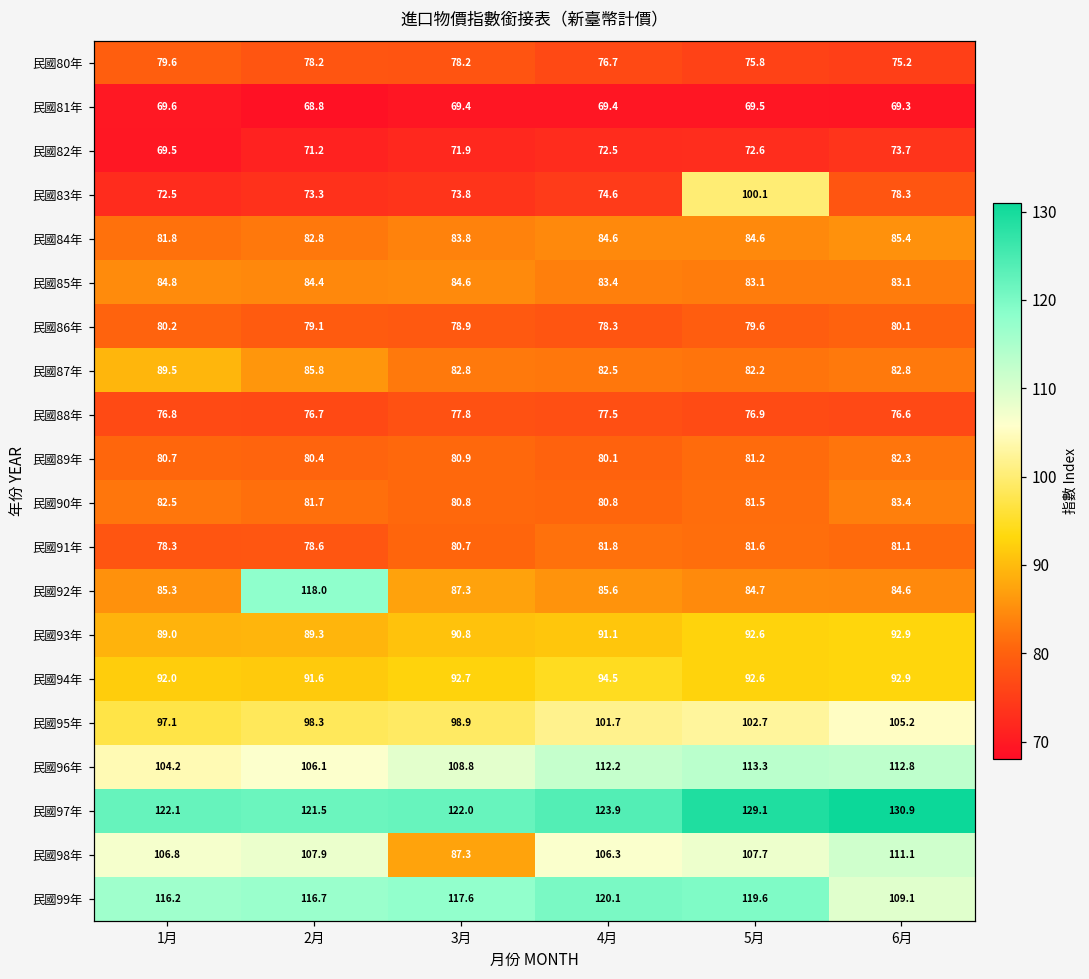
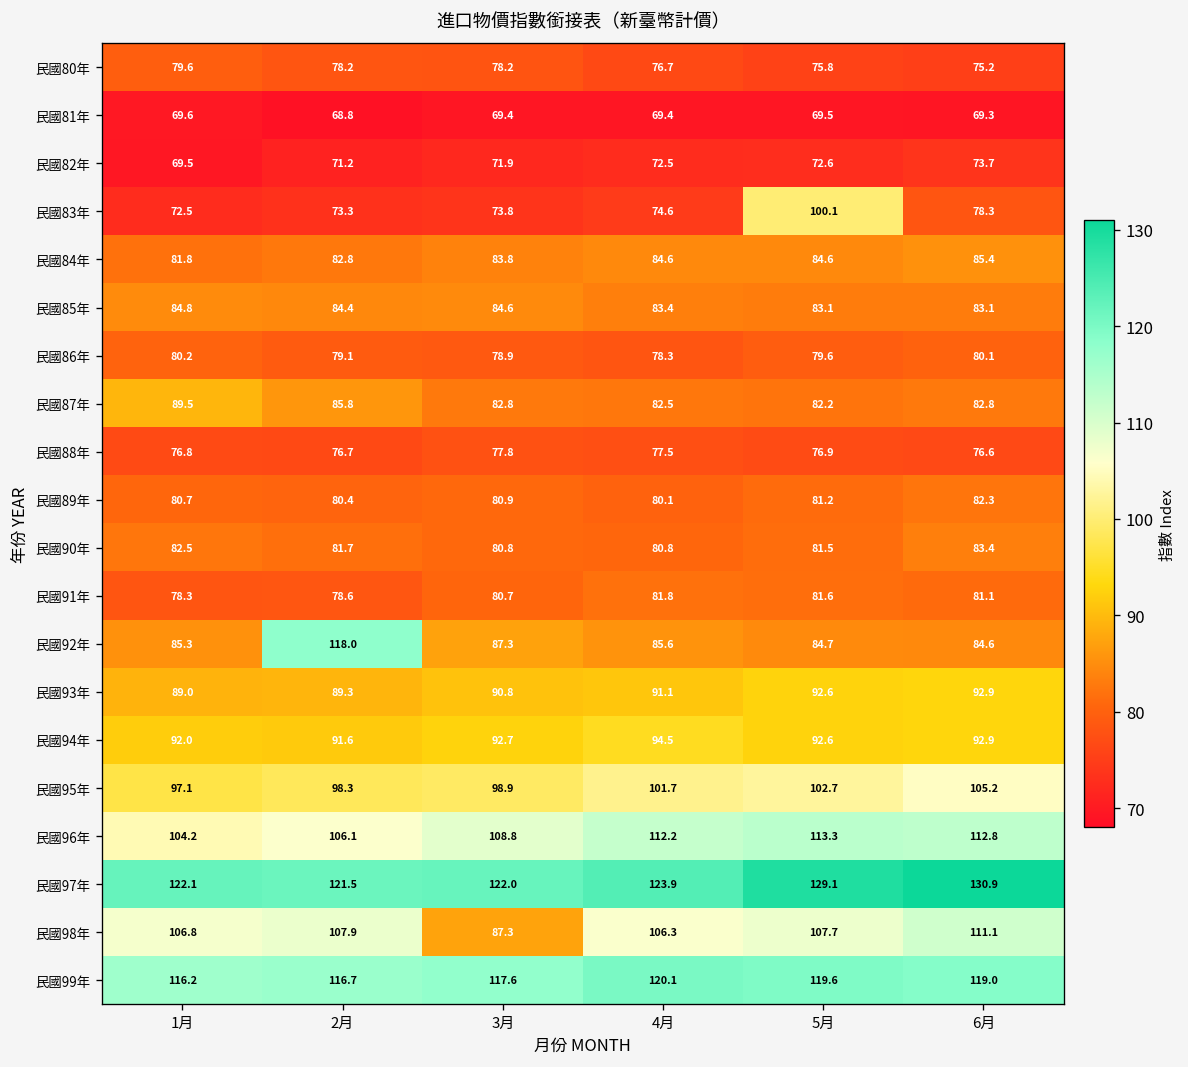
  {
    "民國80年": {
      "1月": 79.6,
      "2月": 78.2,
      "3月": 78.2,
      "4月": 76.7,
      "5月": 75.8,
      "6月": 75.2
    },
    "民國81年": {
      "1月": 69.6,
      "2月": 68.8,
      "3月": 69.4,
      "4月": 69.4,
      "5月": 69.5,
      "6月": 69.3
    },
    "民國82年": {
      "1月": 69.5,
      "2月": 71.2,
      "3月": 71.9,
      "4月": 72.5,
      "5月": 72.6,
      "6月": 73.7
    },
    "民國83年": {
      "1月": 72.5,
      "2月": 73.3,
      "3月": 73.8,
      "4月": 74.6,
      "5月": 100.1,
      "6月": 78.3
    },
    "民國84年": {
      "1月": 81.8,
      "2月": 82.8,
      "3月": 83.8,
      "4月": 84.6,
      "5月": 84.6,
      "6月": 85.4
    },
    "民國85年": {
      "1月": 84.8,
      "2月": 84.4,
      "3月": 84.6,
      "4月": 83.4,
      "5月": 83.1,
      "6月": 83.1
    },
    "民國86年": {
      "1月": 80.2,
      "2月": 79.1,
      "3月": 78.9,
      "4月": 78.3,
      "5月": 79.6,
      "6月": 80.1
    },
    "民國87年": {
      "1月": 89.5,
      "2月": 85.8,
      "3月": 82.8,
      "4月": 82.5,
      "5月": 82.2,
      "6月": 82.8
    },
    "民國88年": {
      "1月": 76.8,
      "2月": 76.7,
      "3月": 77.8,
      "4月": 77.5,
      "5月": 76.9,
      "6月": 76.6
    },
    "民國89年": {
      "1月": 80.7,
      "2月": 80.4,
      "3月": 80.9,
      "4月": 80.1,
      "5月": 81.2,
      "6月": 82.3
    },
    "民國90年": {
      "1月": 82.5,
      "2月": 81.7,
      "3月": 80.8,
      "4月": 80.8,
      "5月": 81.5,
      "6月": 83.4
    },
    "民國91年": {
      "1月": 78.3,
      "2月": 78.6,
      "3月": 80.7,
      "4月": 81.8,
      "5月": 81.6,
      "6月": 81.1
    },
    "民國92年": {
      "1月": 85.3,
      "2月": 118.0,
      "3月": 87.3,
      "4月": 85.6,
      "5月": 84.7,
      "6月": 84.6
    },
    "民國93年": {
      "1月": 89.0,
      "2月": 89.3,
      "3月": 90.8,
      "4月": 91.1,
      "5月": 92.6,
      "6月": 92.9
    },
    "民國94年": {
      "1月": 92.0,
      "2月": 91.6,
      "3月": 92.7,
      "4月": 94.5,
      "5月": 92.6,
      "6月": 92.9
    },
    "民國95年": {
      "1月": 97.1,
      "2月": 98.3,
      "3月": 98.9,
      "4月": 101.7,
      "5月": 102.7,
      "6月": 105.2
    },
    "民國96年": {
      "1月": 104.2,
      "2月": 106.1,
      "3月": 108.8,
      "4月": 112.2,
      "5月": 113.3,
      "6月": 112.8
    },
    "民國97年": {
      "1月": 122.1,
      "2月": 121.5,
      "3月": 122.0,
      "4月": 123.9,
      "5月": 129.1,
      "6月": 130.9
    },
    "民國98年": {
      "1月": 106.8,
      "2月": 107.9,
      "3月": 87.3,
      "4月": 106.3,
      "5月": 107.7,
      "6月": 111.1
    },
    "民國99年": {
      "1月": 116.2,
      "2月": 116.7,
      "3月": 117.6,
      "4月": 120.1,
      "5月": 119.6,
-     "6月": 109.1
+     "6月": 119.0
    }
  }
